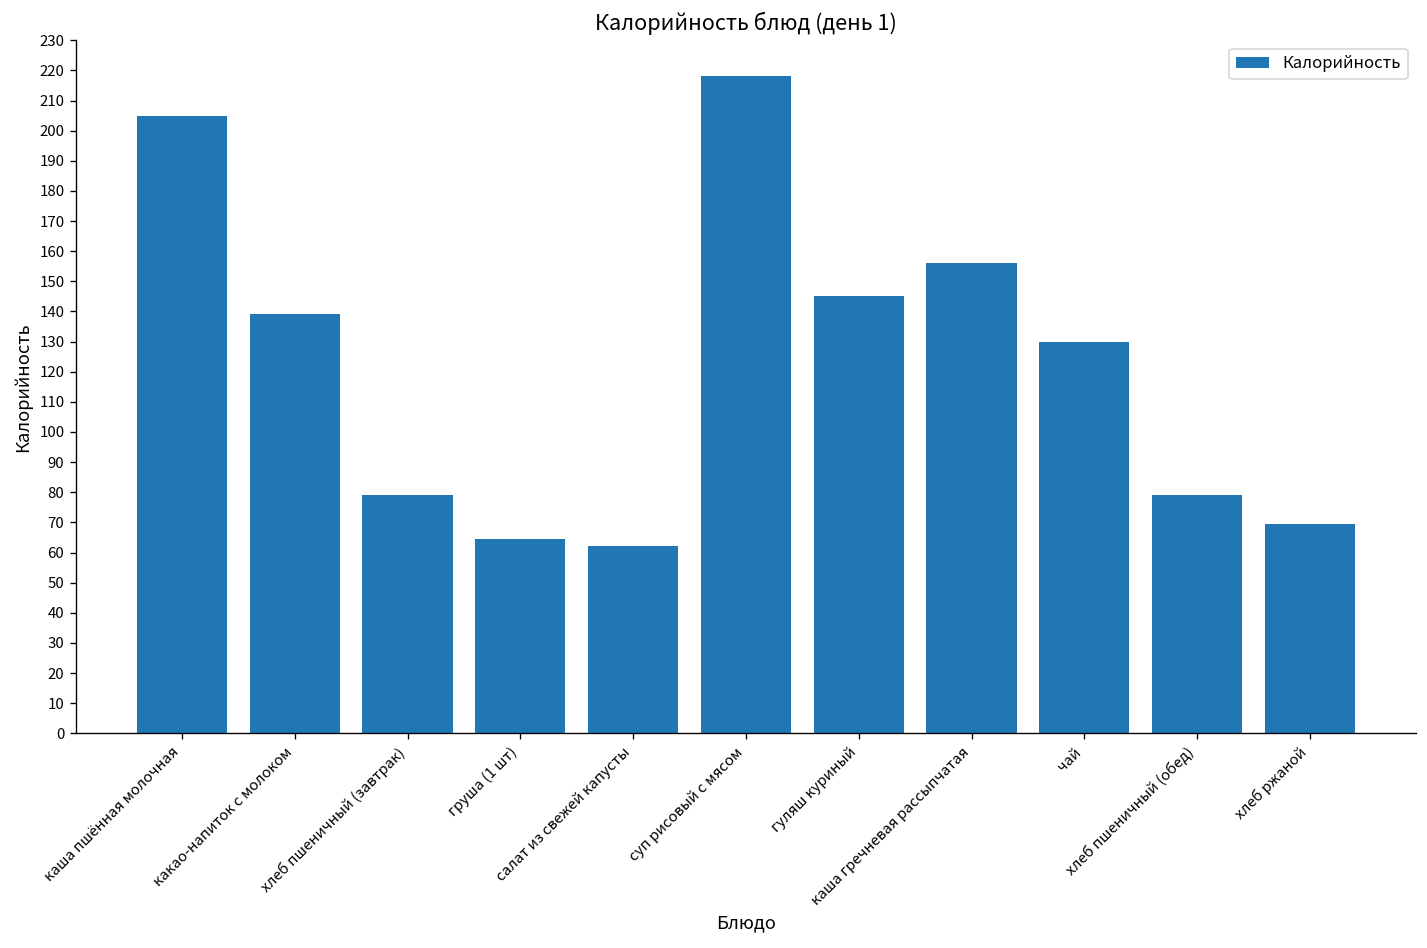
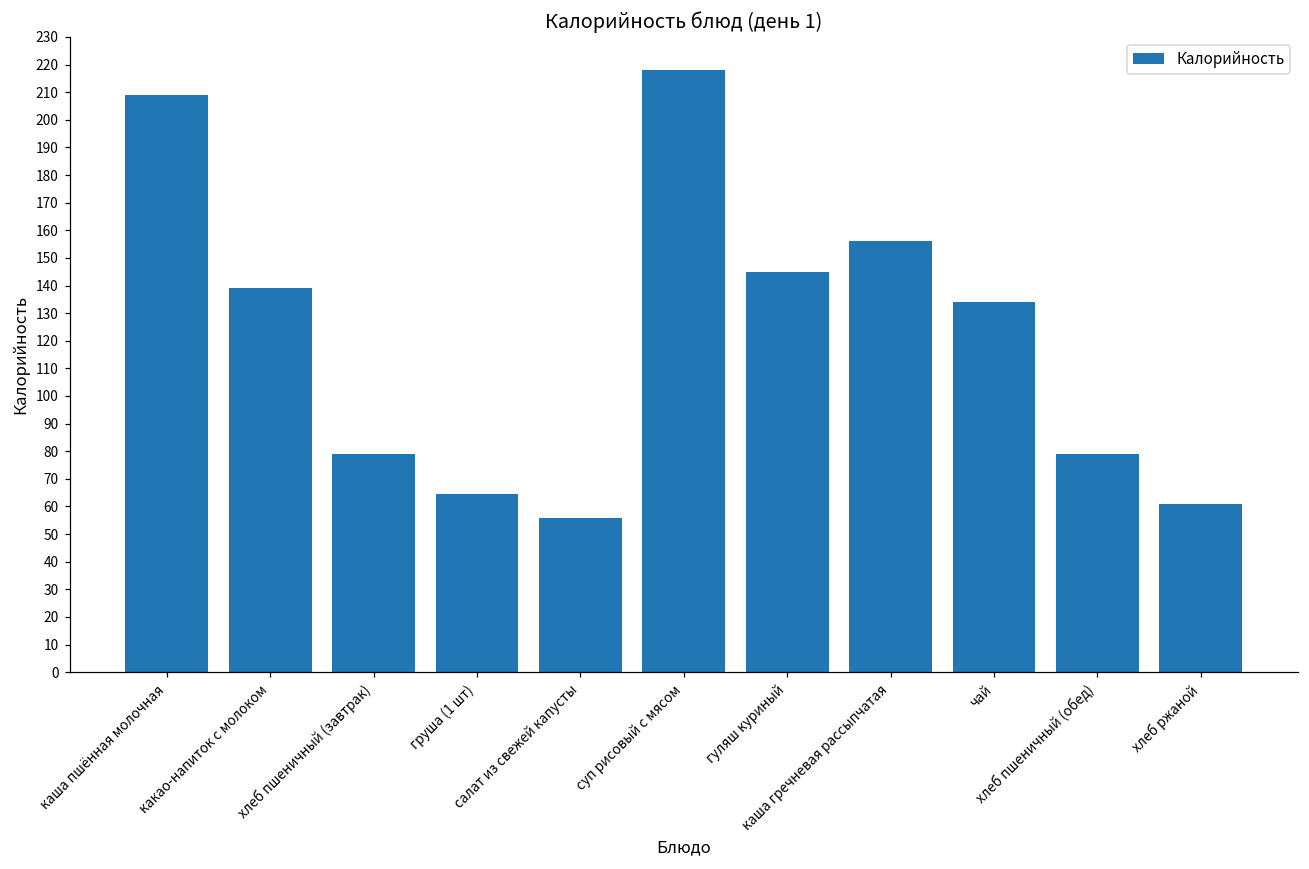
  {
-   "каша пшённая молочная": 205,
+   "каша пшённая молочная": 209,
    "какао-напиток с молоком": 139,
    "хлеб пшеничный (завтрак)": 79,
    "груша (1 шт)": 64,
-   "салат из свежей капусты": 62,
+   "салат из свежей капусты": 56,
    "суп рисовый с мясом": 218,
    "гуляш куриный": 145,
    "каша гречневая рассыпчатая": 156,
-   "чай": 130,
+   "чай": 134,
    "хлеб пшеничный (обед)": 79,
-   "хлеб ржаной": 70
+   "хлеб ржаной": 61
  }
